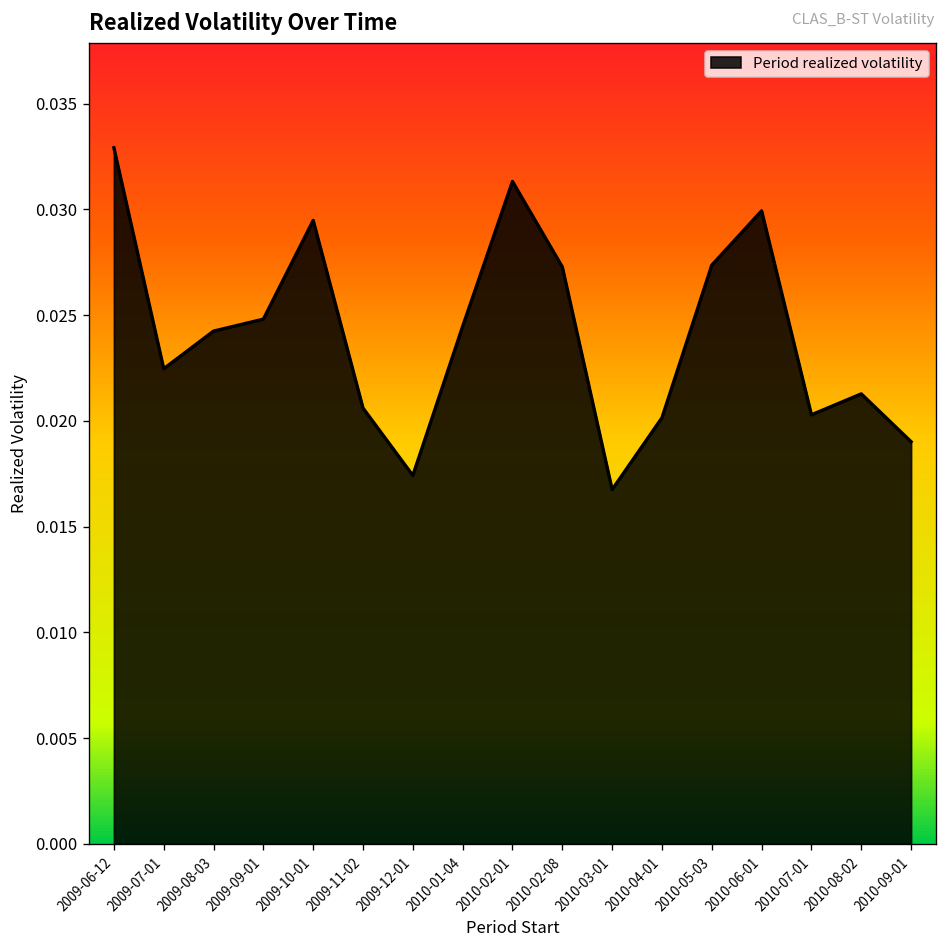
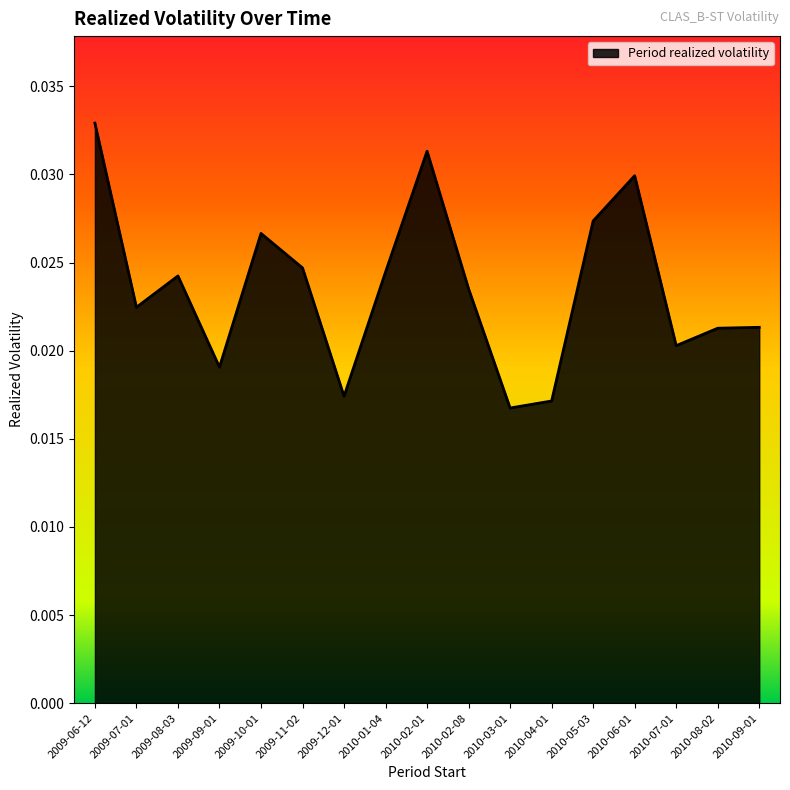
  {
    "2009-06-12": 0.0329,
    "2009-07-01": 0.0225,
    "2009-08-03": 0.0242,
-   "2009-09-01": 0.0248,
-   "2009-10-01": 0.0295,
-   "2009-11-02": 0.0206,
+   "2009-09-01": 0.0191,
+   "2009-10-01": 0.0267,
+   "2009-11-02": 0.0247,
    "2009-12-01": 0.0174,
    "2010-01-04": 0.0245,
    "2010-02-01": 0.0313,
-   "2010-02-08": 0.0273,
+   "2010-02-08": 0.0235,
    "2010-03-01": 0.0167,
-   "2010-04-01": 0.0201,
+   "2010-04-01": 0.0171,
    "2010-05-03": 0.0274,
    "2010-06-01": 0.0299,
    "2010-07-01": 0.0203,
    "2010-08-02": 0.0213,
-   "2010-09-01": 0.0190
+   "2010-09-01": 0.0213
  }
